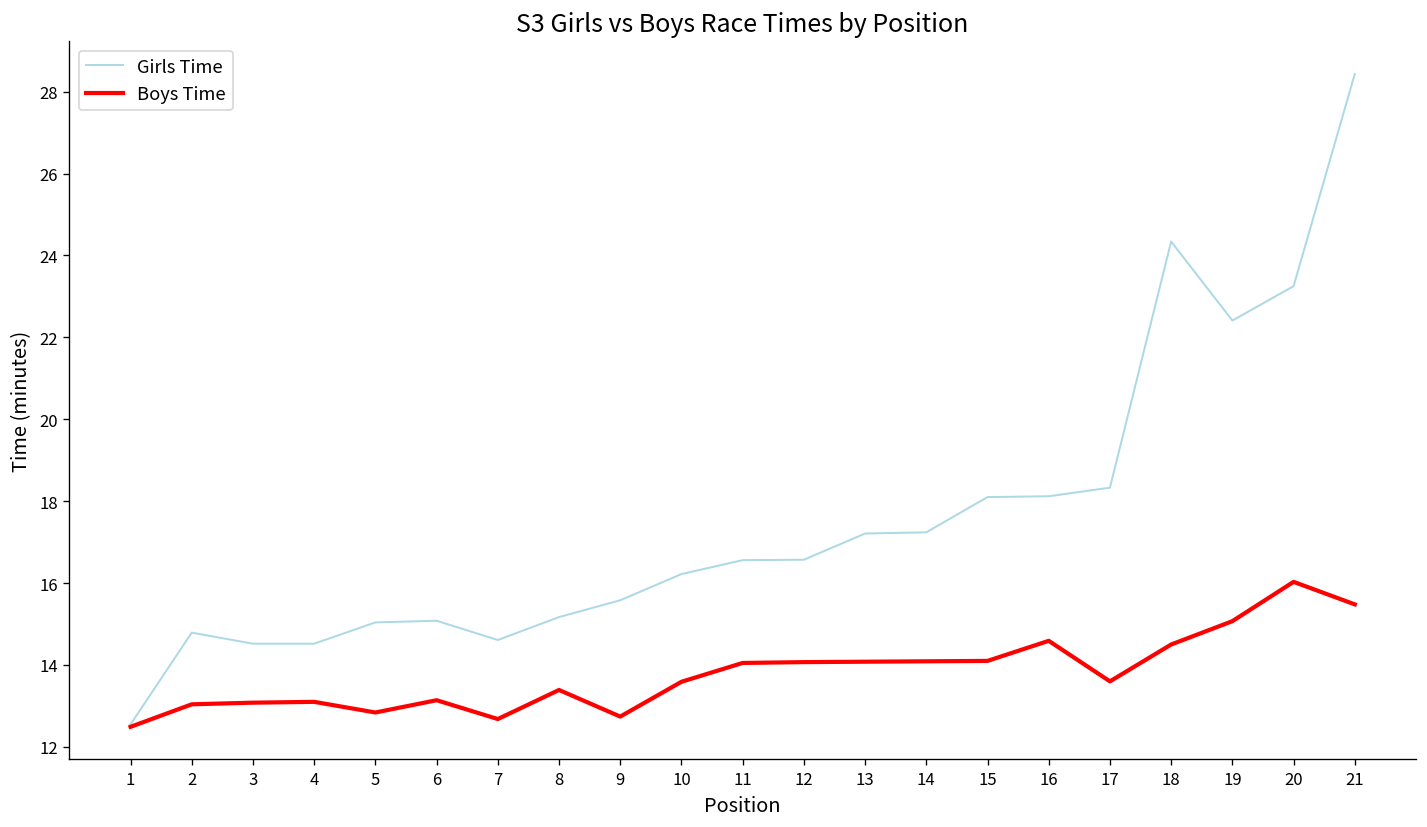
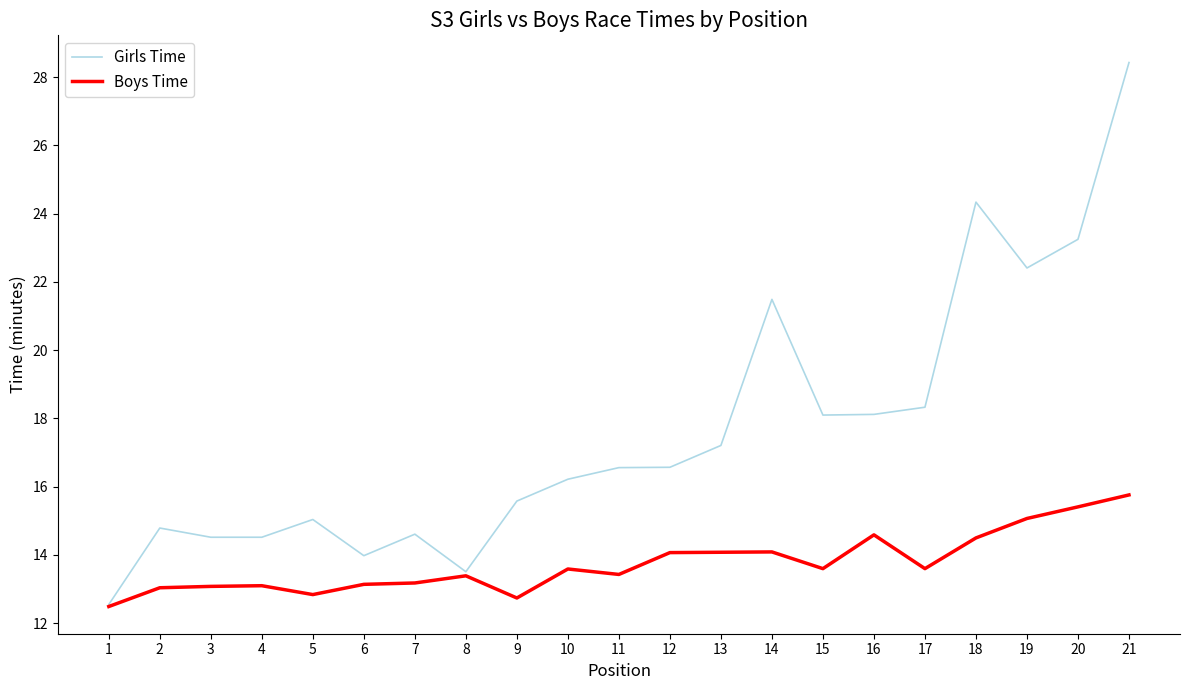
  {
    "Girls Time": {
      "2": 14.8,
      "3": 14.5,
      "4": 14.5,
      "5": 15.0,
-     "6": 15.1,
+     "6": 14.0,
      "7": 14.6,
-     "8": 15.2,
+     "8": 13.5,
      "9": 15.6,
      "10": 16.2,
      "11": 16.6,
      "12": 16.6,
      "13": 17.2,
-     "14": 17.2,
+     "14": 21.5,
      "15": 18.1,
      "16": 18.1,
      "17": 18.3,
      "18": 24.3,
      "19": 22.4,
      "20": 23.3,
      "21": 28.4
    },
    "Boys Time": {
      "2": 13.0,
      "3": 13.1,
      "4": 13.1,
      "5": 12.8,
      "6": 13.1,
-     "7": 12.7,
+     "7": 13.2,
      "8": 13.4,
      "9": 12.7,
      "10": 13.6,
-     "11": 14.1,
+     "11": 13.4,
      "12": 14.1,
      "13": 14.1,
      "14": 14.1,
-     "15": 14.1,
+     "15": 13.6,
      "16": 14.6,
      "17": 13.6,
      "18": 14.5,
      "19": 15.1,
-     "20": 16.0,
-     "21": 15.5
+     "20": 15.4,
+     "21": 15.8
    }
  }
